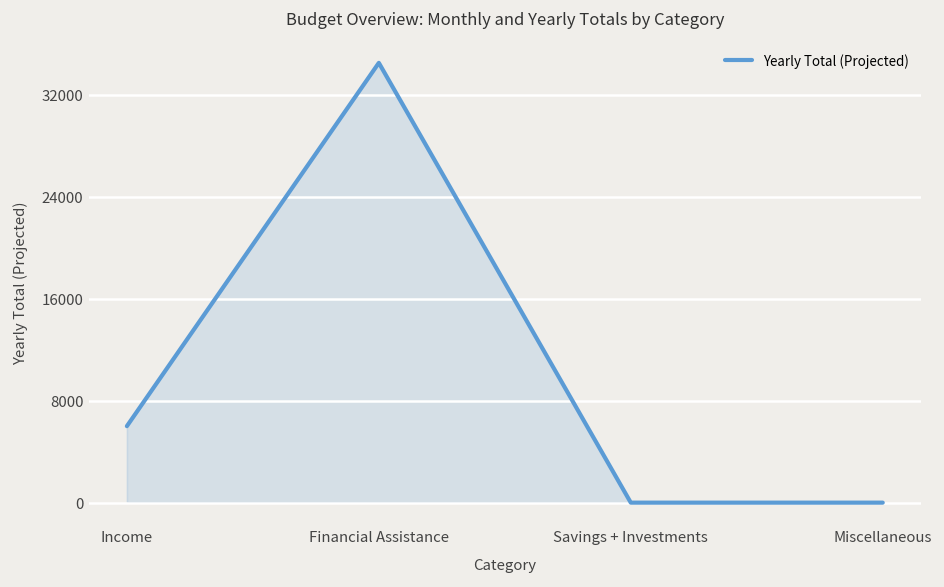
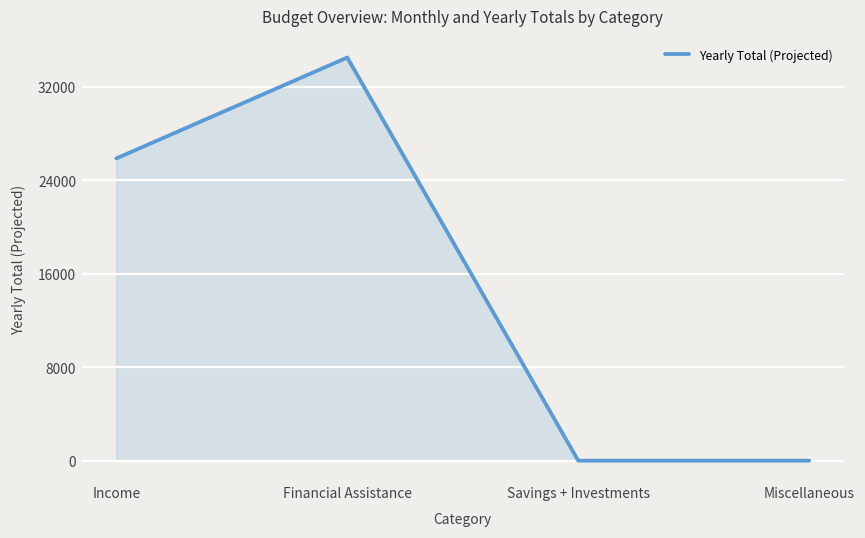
  {
-   "Income": 6000,
+   "Income": 25900,
    "Financial Assistance": 34500,
    "Savings + Investments": 0,
    "Miscellaneous": 0
  }
